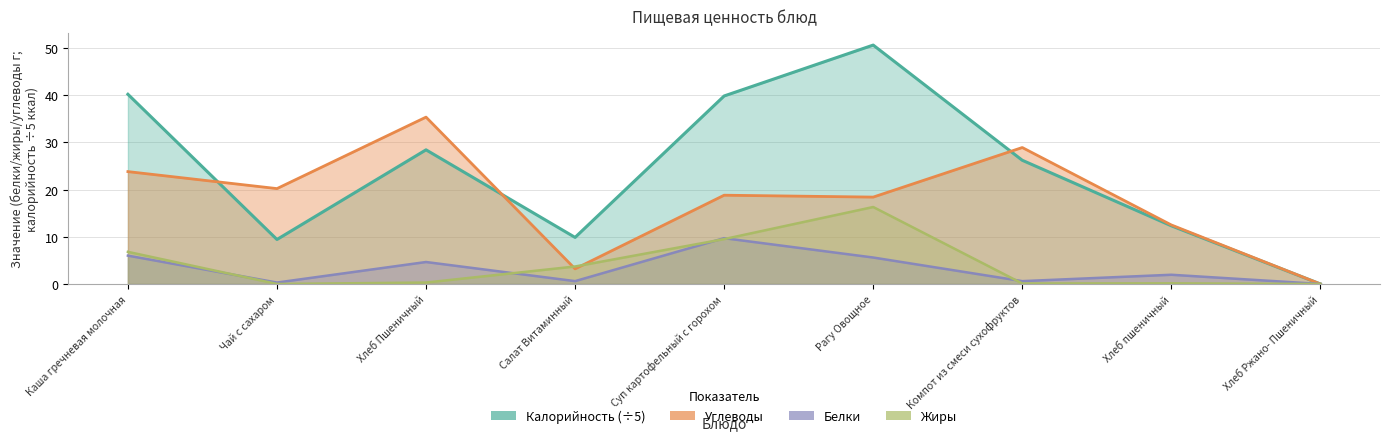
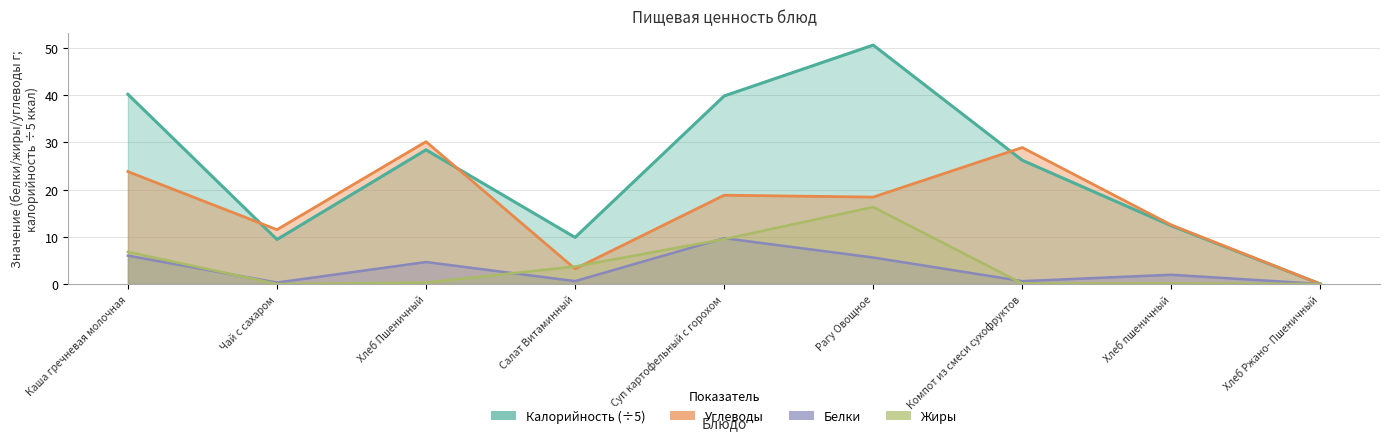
  {
    "Углеводы": {
      "Каша гречневая молочная": 24,
-     "Чай с сахаром": 20,
-     "Хлеб Пшеничный": 35,
+     "Чай с сахаром": 12,
+     "Хлеб Пшеничный": 30,
      "Суп картофельный с горохом": 19,
      "Рагу Овощное": 18,
      "Компот из смеси сухофруктов": 29
    }
  }
